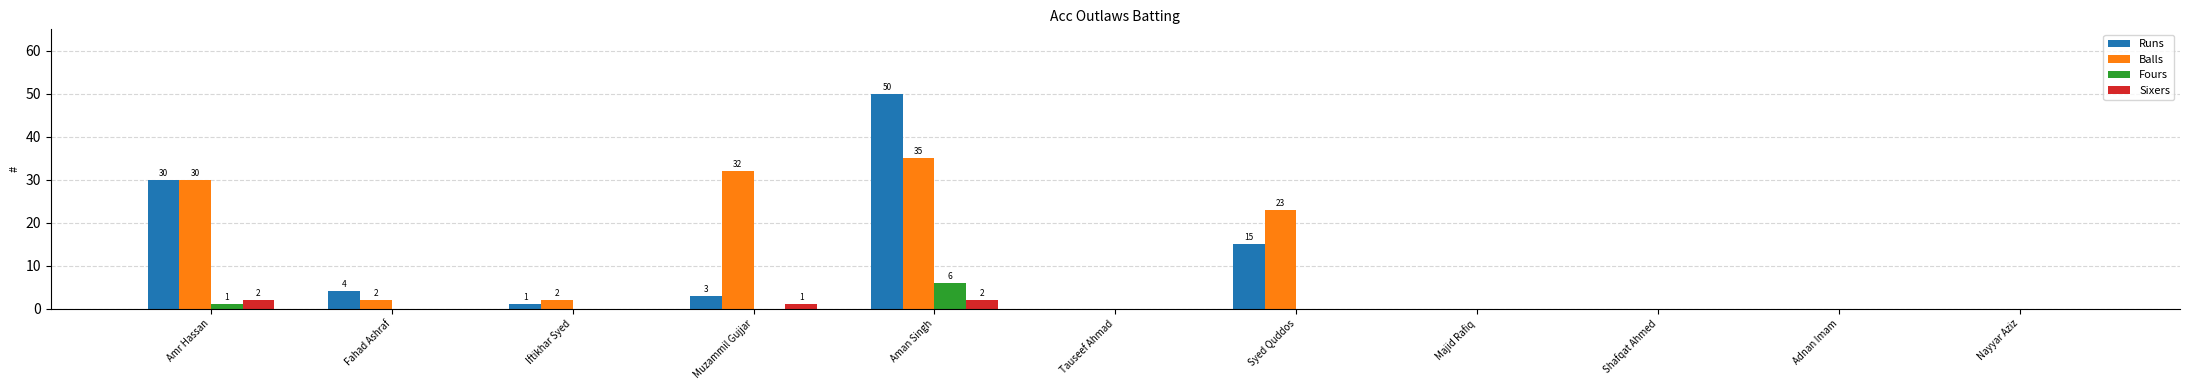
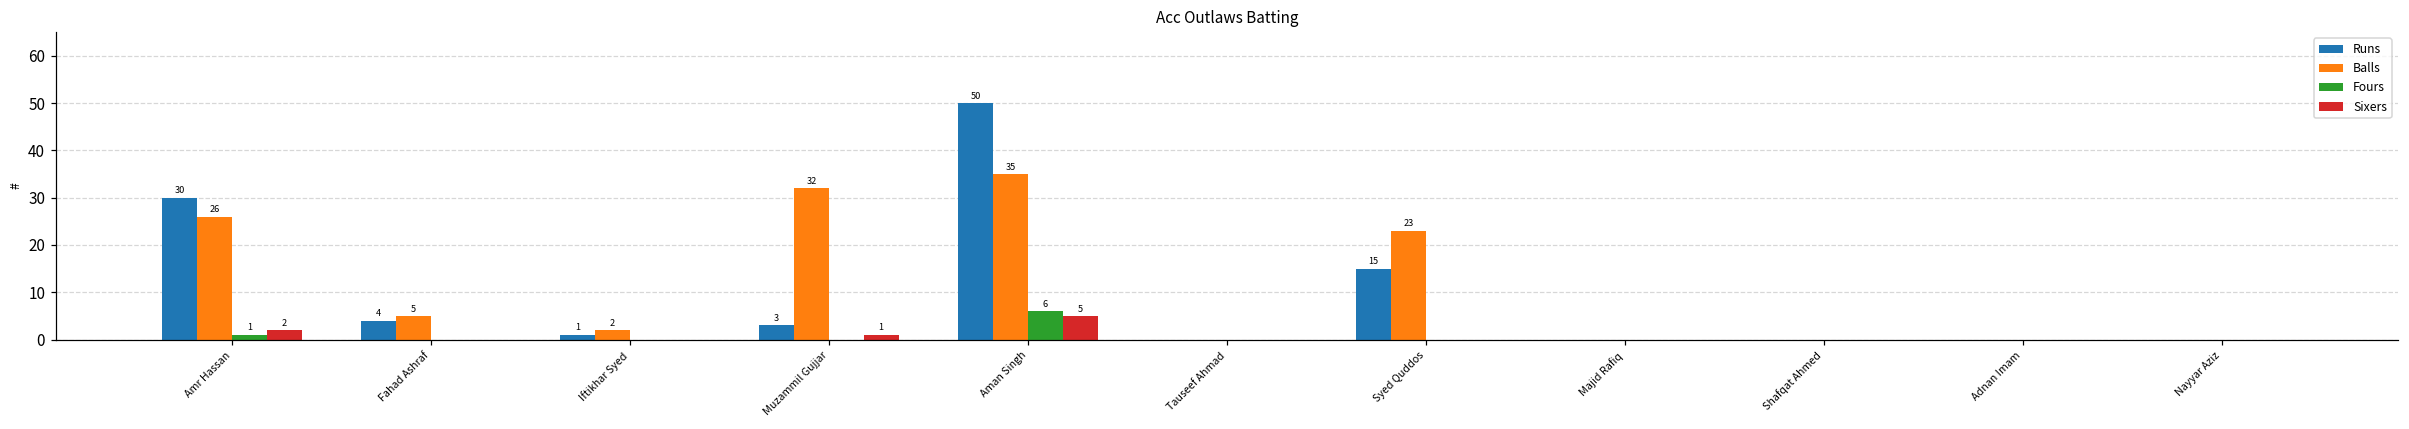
  {
    "Runs": {
      "Amr Hassan": 30,
      "Fahad Ashraf": 4,
      "Iftikhar Syed": 1,
      "Muzammil Gujjar": 3,
      "Aman Singh": 50,
      "Syed Quddos": 15
    },
    "Balls": {
-     "Amr Hassan": 30,
-     "Fahad Ashraf": 2,
+     "Amr Hassan": 26,
+     "Fahad Ashraf": 5,
      "Iftikhar Syed": 2,
      "Muzammil Gujjar": 32,
      "Aman Singh": 35,
      "Syed Quddos": 23
    },
    "Fours": {
      "Amr Hassan": 1,
      "Aman Singh": 6
    },
    "Sixers": {
      "Amr Hassan": 2,
      "Muzammil Gujjar": 1,
-     "Aman Singh": 2
+     "Aman Singh": 5
    }
  }
